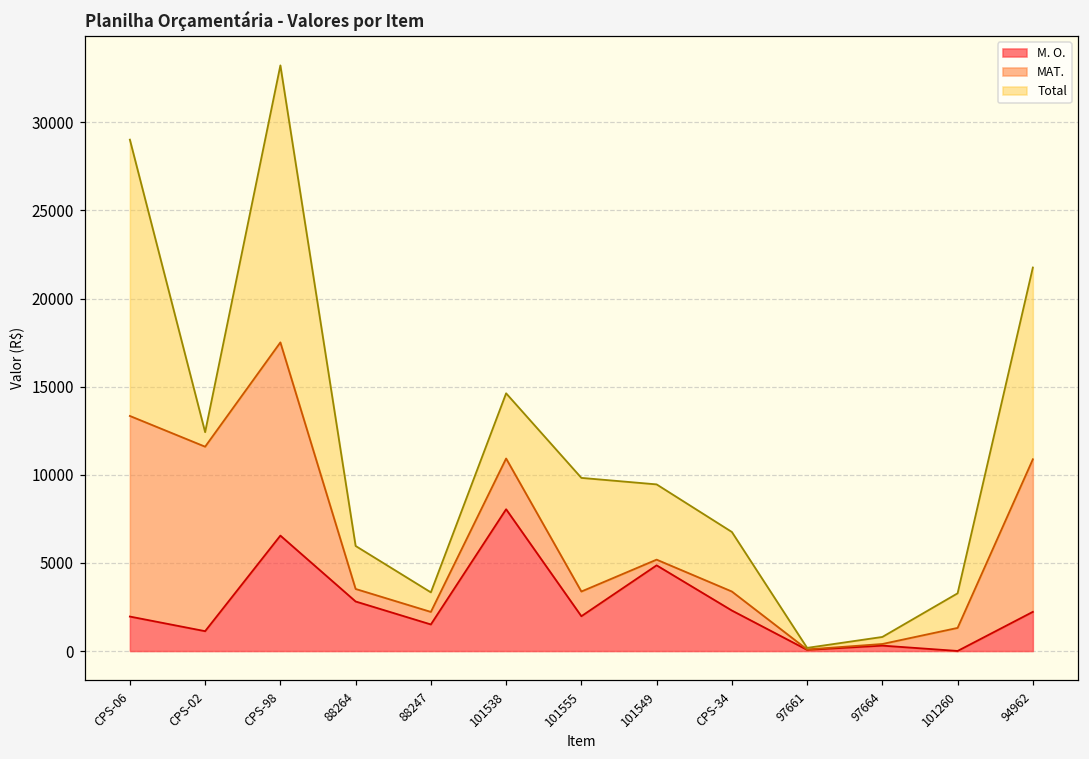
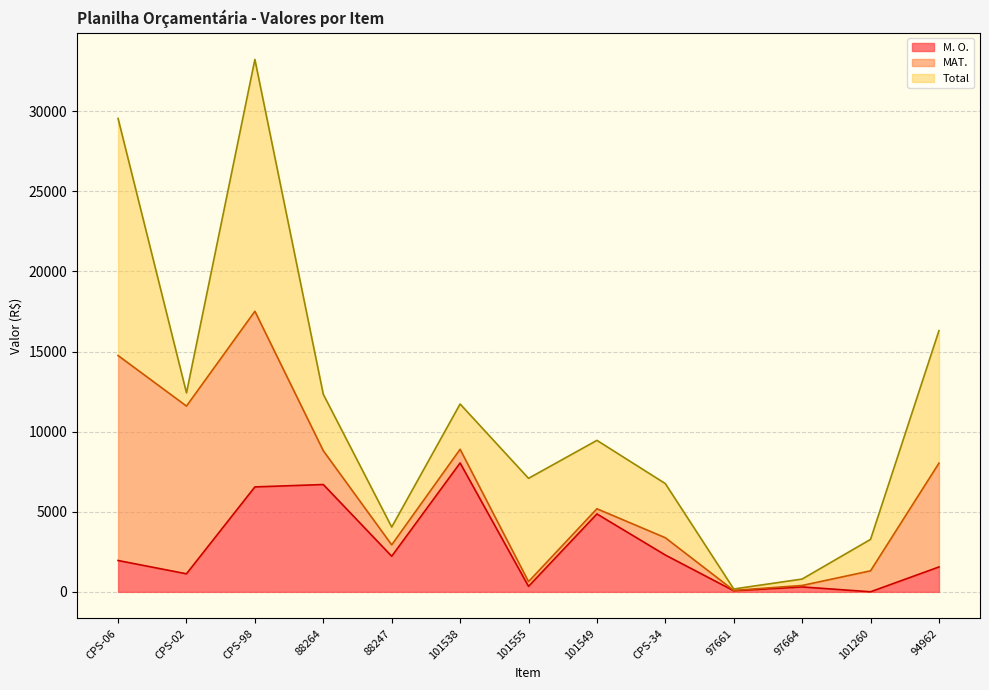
  {
    "M. O.": {
      "CPS-06": 2000,
      "CPS-02": 1100,
      "CPS-98": 6600,
-     "88264": 2800,
-     "88247": 1500,
+     "88264": 6700,
+     "88247": 2200,
      "101538": 8000,
-     "101555": 2000,
+     "101555": 300,
      "101549": 4900,
      "CPS-34": 2300,
      "101260": 0,
-     "94962": 2200
+     "94962": 1600
    },
    "MAT.": {
-     "CPS-06": 11400,
+     "CPS-06": 12800,
      "CPS-02": 10500,
      "CPS-98": 11000,
-     "88264": 700,
+     "88264": 2100,
      "88247": 700,
-     "101538": 2900,
-     "101555": 1400,
+     "101538": 900,
+     "101555": 300,
      "101549": 300,
      "CPS-34": 1100,
      "101260": 1300,
-     "94962": 8700
+     "94962": 6500
    },
    "Total": {
-     "CPS-06": 15700,
+     "CPS-06": 14800,
      "CPS-02": 800,
      "CPS-98": 15700,
-     "88264": 2400,
+     "88264": 3500,
      "88247": 1100,
-     "101538": 3700,
+     "101538": 2800,
      "101555": 6400,
      "101549": 4300,
      "CPS-34": 3400,
      "97664": 400,
      "101260": 2000,
-     "94962": 10900
+     "94962": 8300
    }
  }
